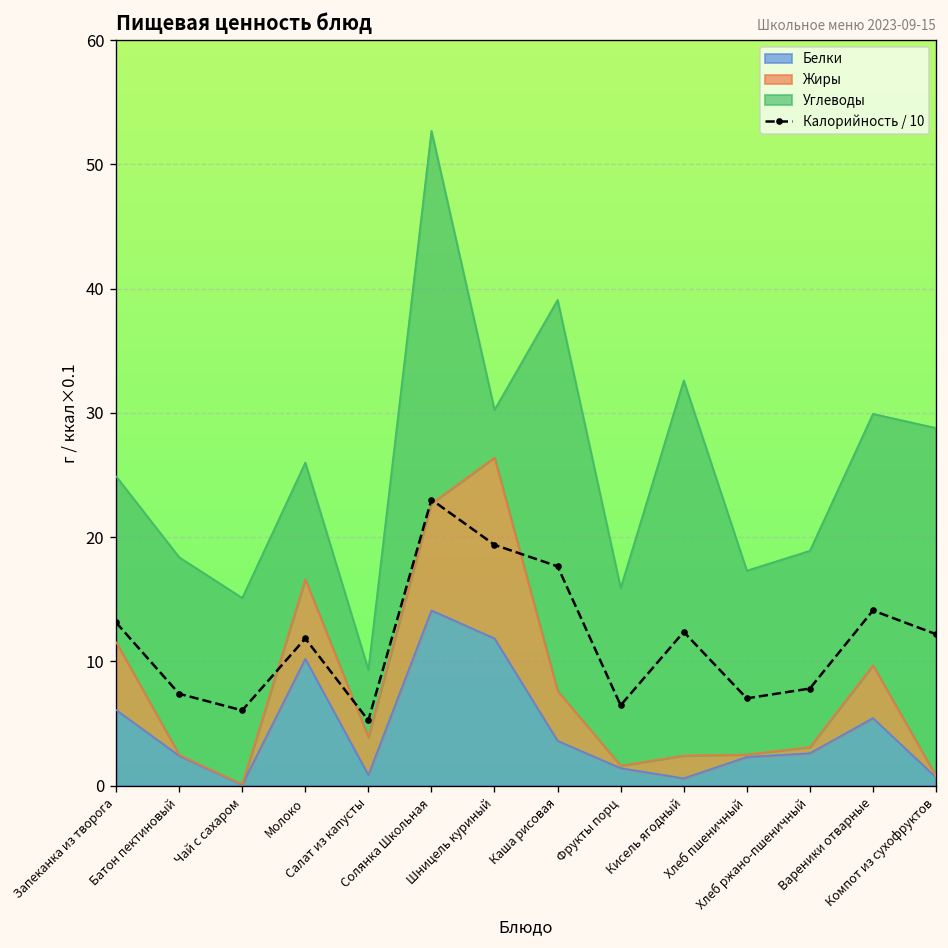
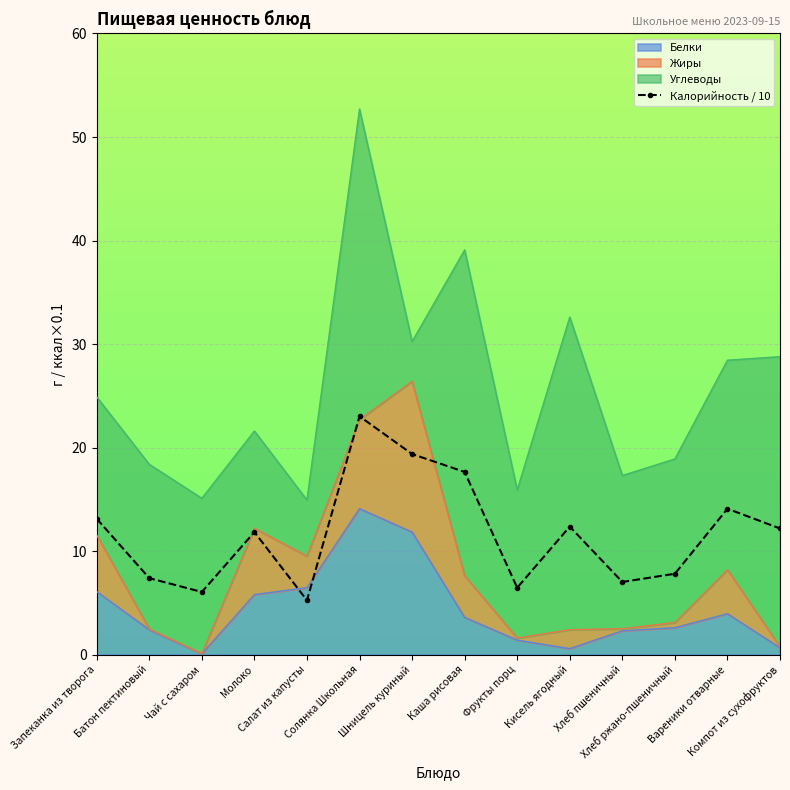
  {
    "Белки": {
      "Запеканка из творога": 6.1,
-     "Молоко": 10.2,
-     "Салат из капусты": 0.9,
+     "Молоко": 5.8,
+     "Салат из капусты": 6.5,
      "Солянка Школьная": 14.1,
      "Шницель куриный": 11.8,
      "Каша рисовая": 3.6,
      "Кисель ягодный": 0.6,
      "Хлеб ржано-пшеничный": 2.6,
-     "Вареники отварные": 5.4
+     "Вареники отварные": 4.0
    },
    "Жиры": {
      "Запеканка из творога": 5.5,
      "Молоко": 6.4,
      "Салат из капусты": 3.1,
      "Солянка Школьная": 8.6,
      "Шницель куриный": 14.6,
      "Каша рисовая": 4.0,
      "Кисель ягодный": 1.8,
      "Хлеб ржано-пшеничный": 0.5,
      "Вареники отварные": 4.3
    },
    "Углеводы": {
      "Запеканка из творога": 13.3,
      "Батон пектиновый": 15.9,
      "Чай с сахаром": 15.0,
      "Молоко": 9.4,
      "Салат из капусты": 5.4,
      "Солянка Школьная": 30.0,
      "Шницель куриный": 3.8,
      "Каша рисовая": 31.5,
      "Фрукты порц": 14.3,
      "Кисель ягодный": 30.2,
      "Хлеб пшеничный": 14.8,
      "Хлеб ржано-пшеничный": 15.8,
      "Вареники отварные": 20.2,
      "Компот из сухофруктов": 28.0
    },
    "Калорийность / 10": {
      "Запеканка из творога": 13.1,
      "Батон пектиновый": 7.4,
      "Чай с сахаром": 6.1,
      "Молоко": 11.8,
      "Салат из капусты": 5.2,
      "Солянка Школьная": 23.0,
      "Шницель куриный": 19.4,
      "Каша рисовая": 17.6,
      "Фрукты порц": 6.5,
      "Кисель ягодный": 12.4,
      "Хлеб пшеничный": 7.0,
      "Хлеб ржано-пшеничный": 7.8,
      "Вареники отварные": 14.1,
      "Компот из сухофруктов": 12.2
    }
  }
